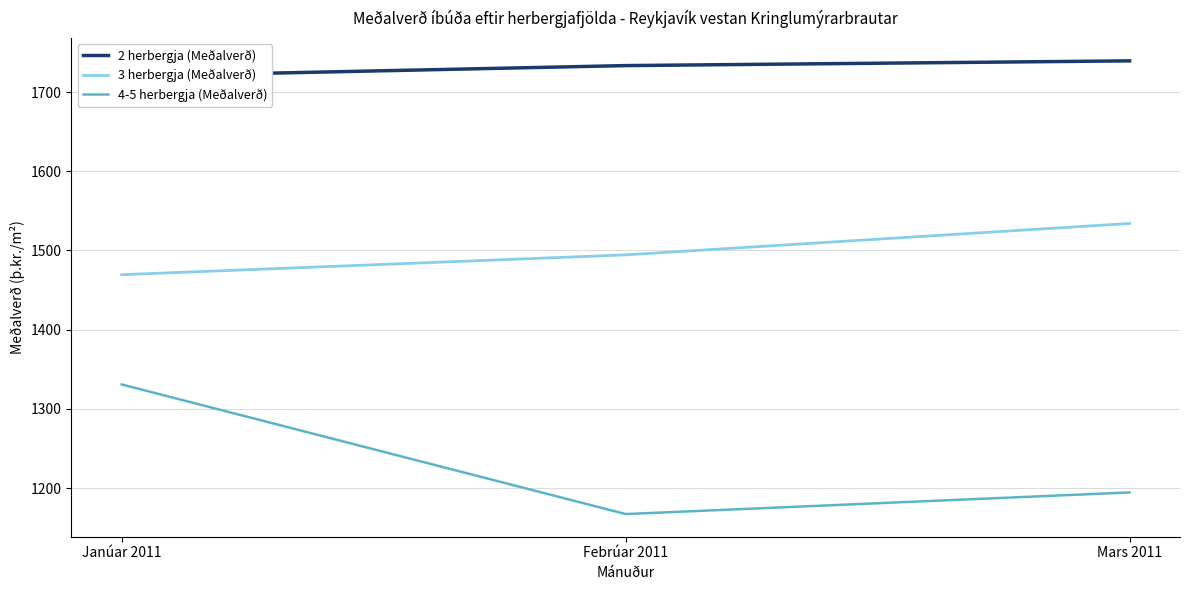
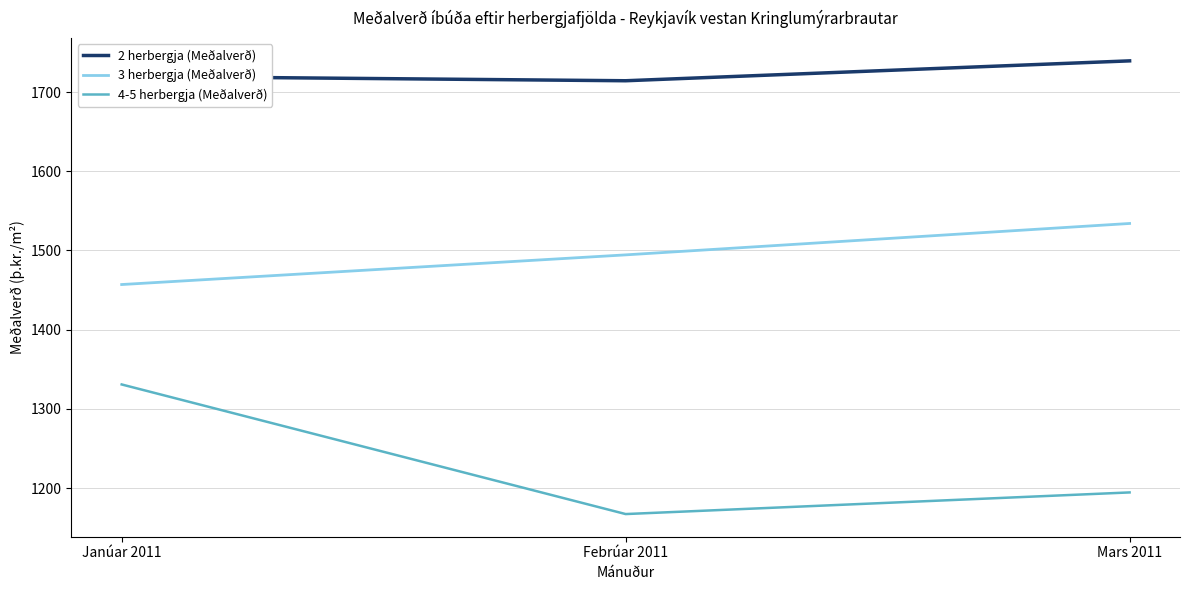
  {
    "2 herbergja (Meðalverð)": {
-     "Febrúar 2011": 1730,
+     "Febrúar 2011": 1710,
      "Mars 2011": 1740
    },
    "3 herbergja (Meðalverð)": {
-     "Janúar 2011": 1470,
+     "Janúar 2011": 1460,
      "Febrúar 2011": 1490,
      "Mars 2011": 1530
    },
    "4-5 herbergja (Meðalverð)": {
      "Janúar 2011": 1330,
      "Febrúar 2011": 1170,
      "Mars 2011": 1190
    }
  }
